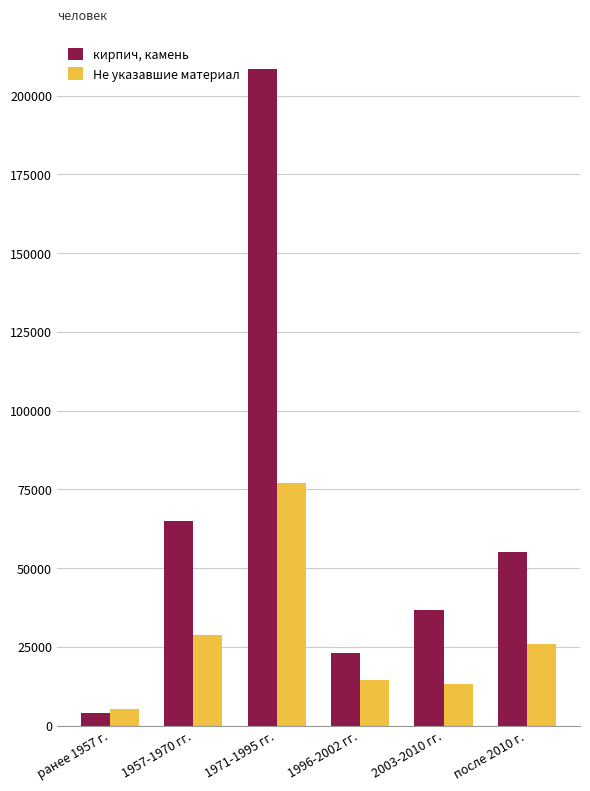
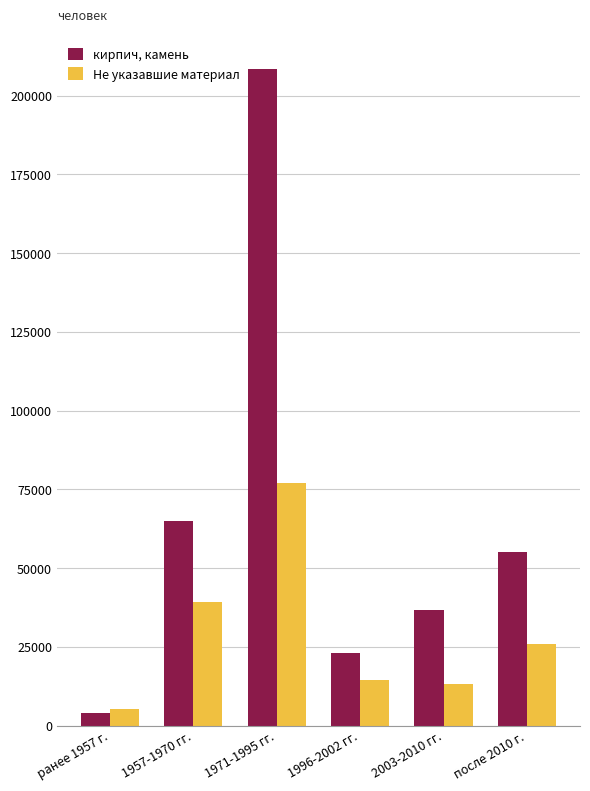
  {
    "кирпич, камень": {
      "ранее 1957 г.": 4000,
      "1957-1970 гг.": 65000,
      "1971-1995 гг.": 208000,
      "1996-2002 гг.": 23000,
      "2003-2010 гг.": 37000,
      "после 2010 г.": 55000
    },
    "Не указавшие материал": {
      "ранее 1957 г.": 5000,
-     "1957-1970 гг.": 29000,
+     "1957-1970 гг.": 39000,
      "1971-1995 гг.": 77000,
      "1996-2002 гг.": 15000,
      "2003-2010 гг.": 13000,
      "после 2010 г.": 26000
    }
  }
